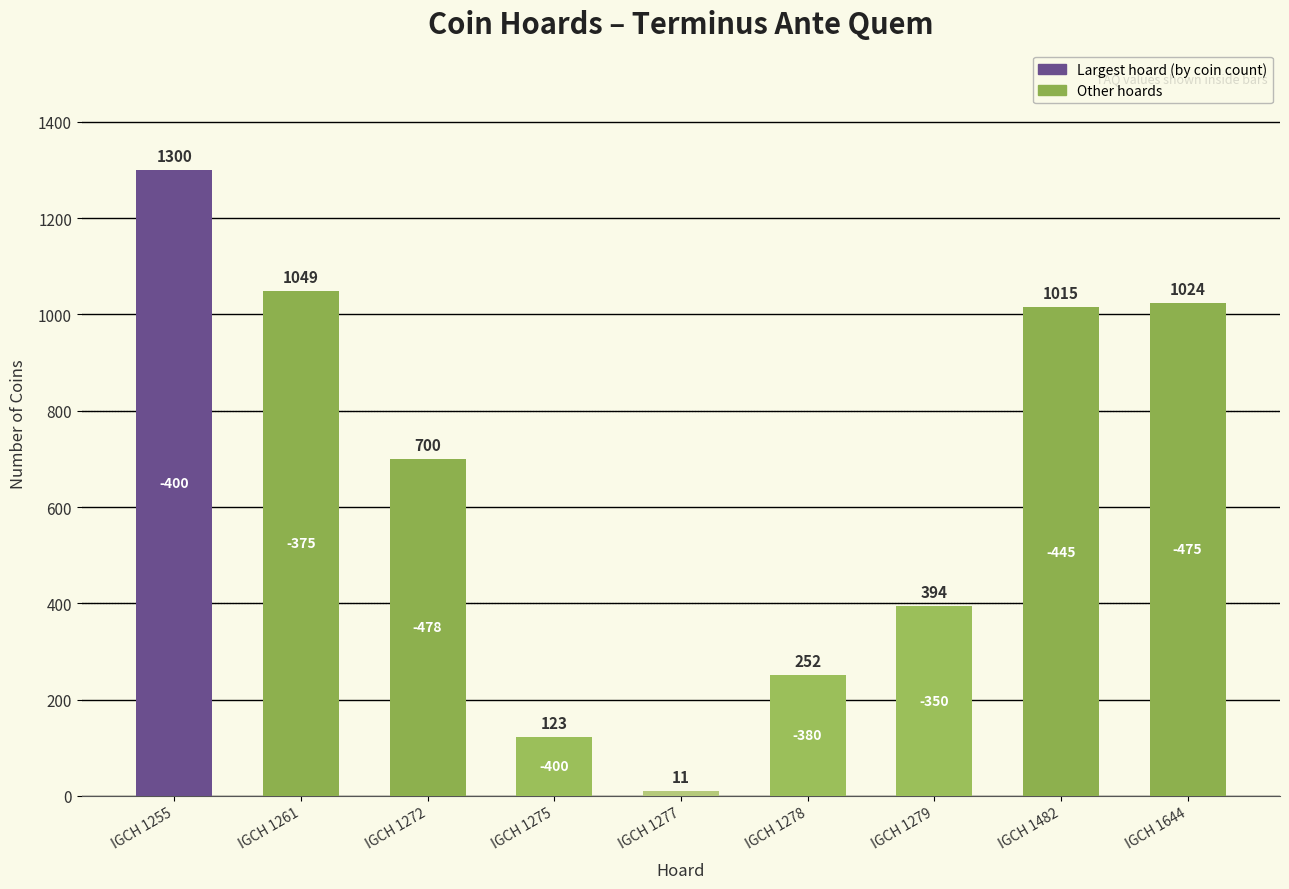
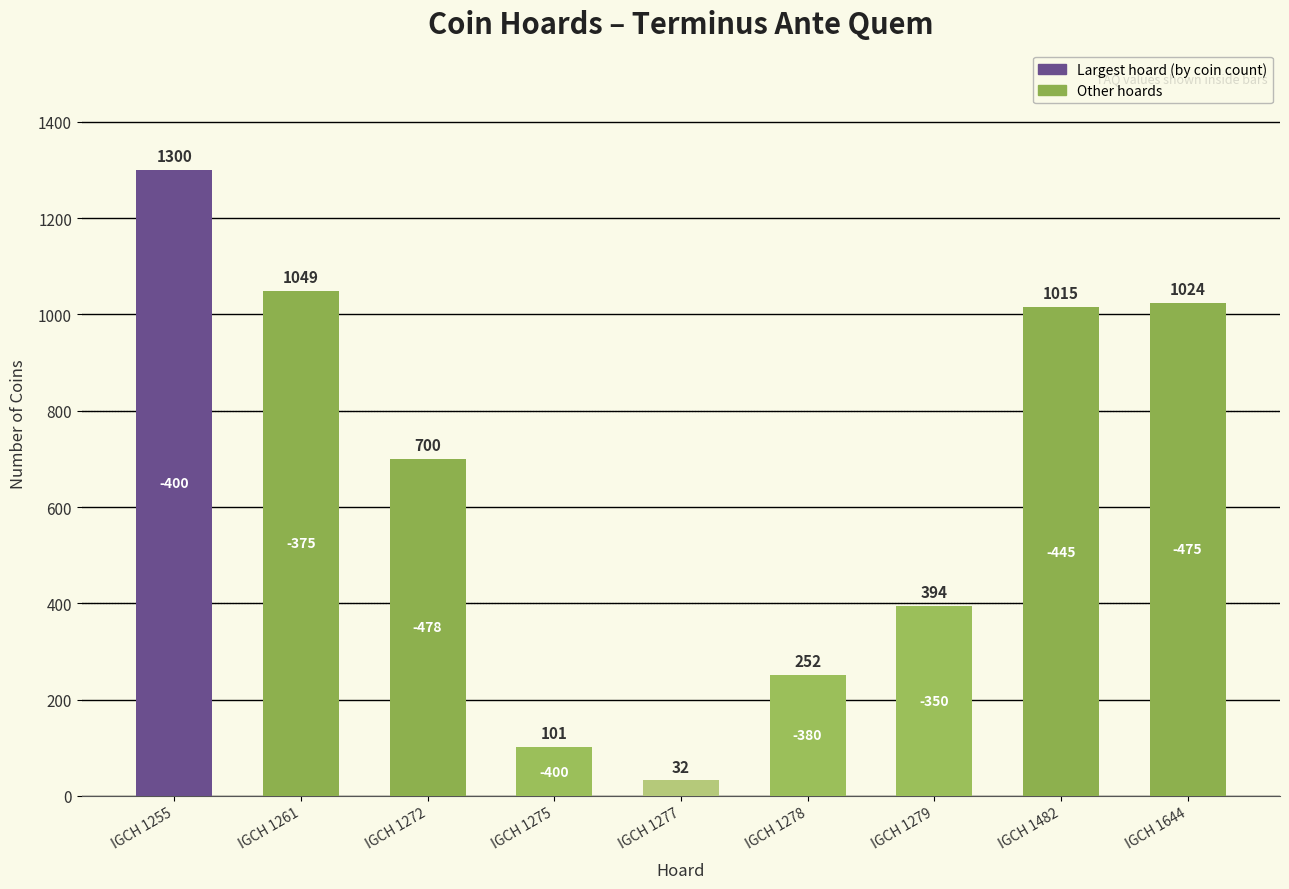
  {
    "IGCH 1255": 1300,
    "IGCH 1261": 1049,
    "IGCH 1272": 700,
-   "IGCH 1275": 123,
-   "IGCH 1277": 11,
+   "IGCH 1275": 101,
+   "IGCH 1277": 32,
    "IGCH 1278": 252,
    "IGCH 1279": 394,
    "IGCH 1482": 1015,
    "IGCH 1644": 1024
  }
